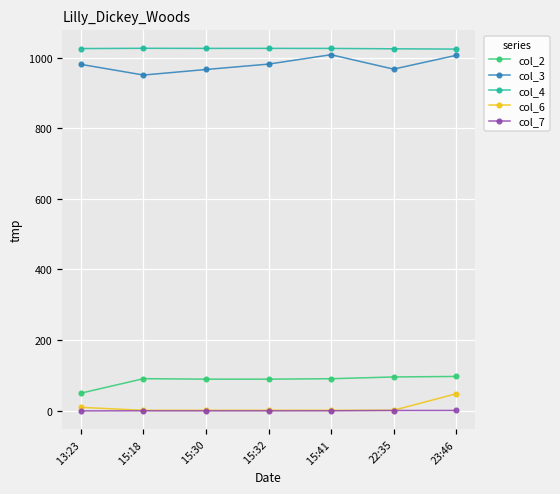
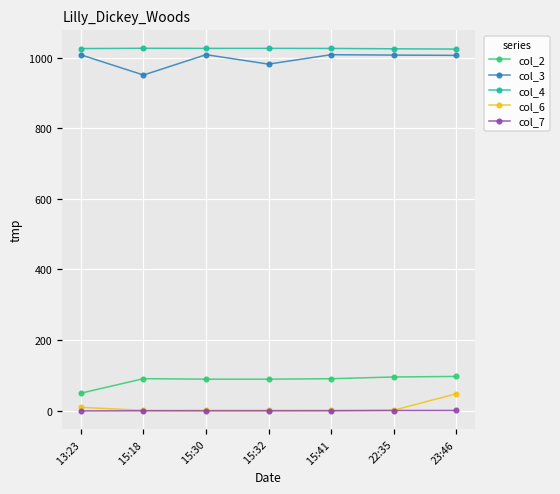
  {
    "col_3": {
-     "13:23": 980,
+     "13:23": 1010,
      "15:18": 950,
-     "15:30": 970,
+     "15:30": 1010,
      "15:32": 980,
      "15:41": 1010,
-     "22:35": 970,
+     "22:35": 1010,
      "23:46": 1010
    },
    "col_6": {
      "13:23": 10,
      "23:46": 50
    },
    "col_7": {
      "13:23": 0,
      "23:46": 0
    }
  }
